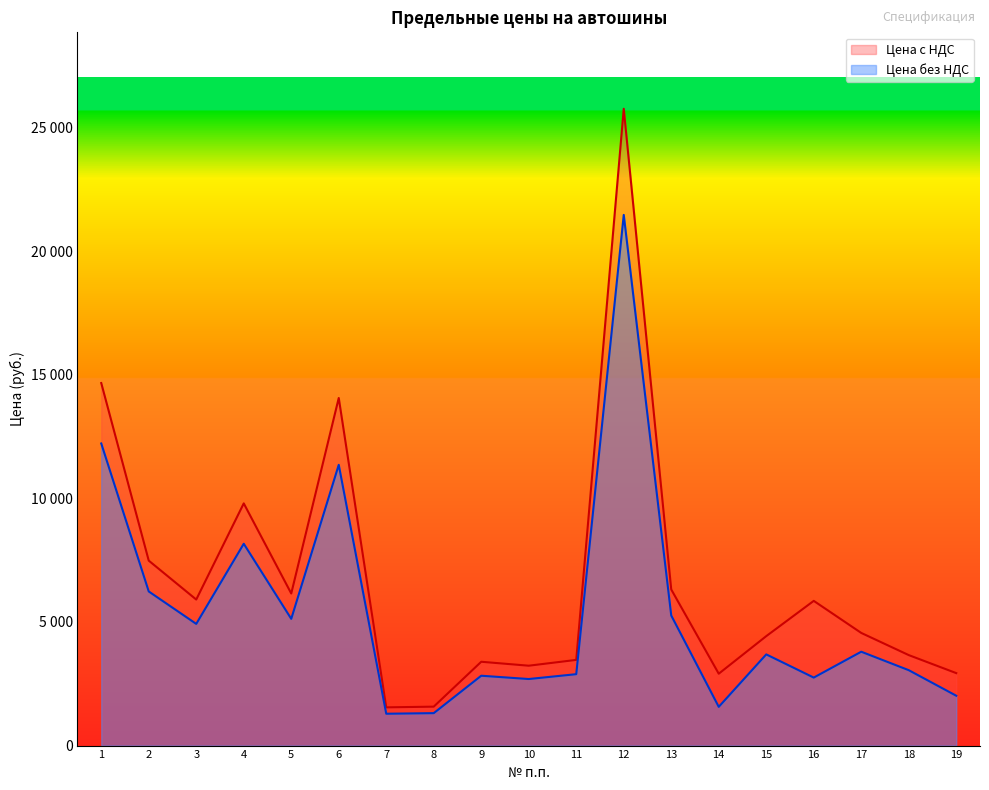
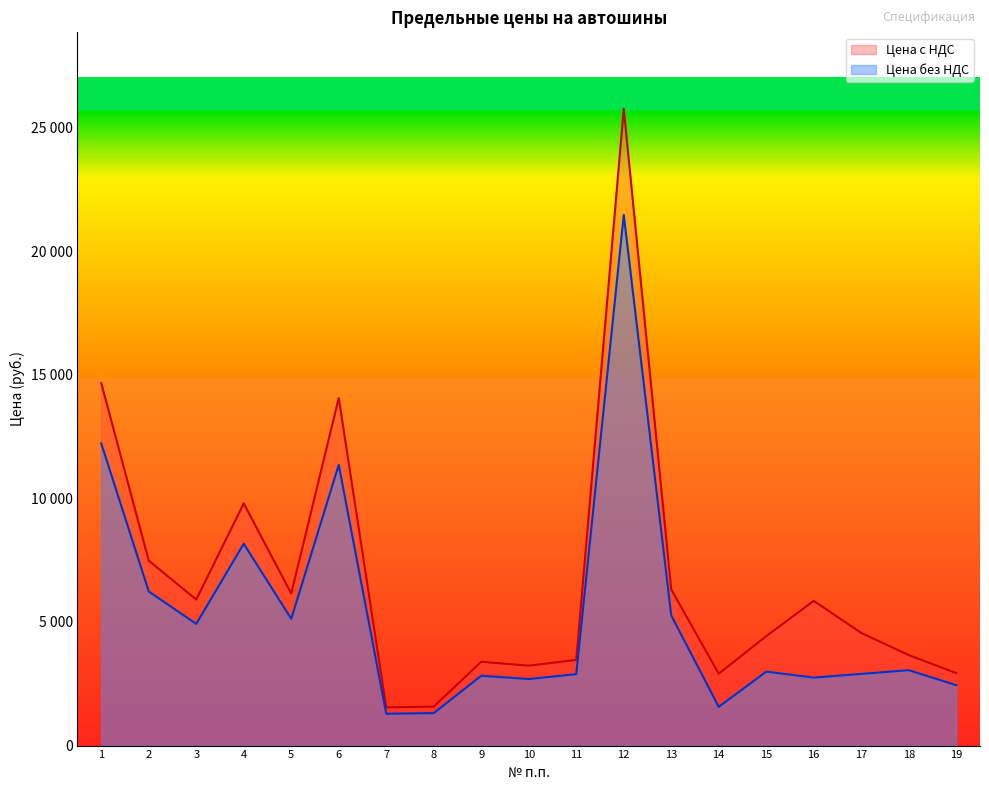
  {
    "Цена с НДС": {
      "1": 14700,
      "2": 7500,
      "3": 5900,
      "4": 9800,
      "5": 6200,
      "6": 14100,
      "7": 1500,
      "8": 1600,
      "9": 3400,
      "10": 3200,
      "11": 3500,
      "12": 25800,
      "13": 6300,
      "14": 2900,
      "15": 4400,
      "16": 5900,
      "17": 4600,
      "18": 3700,
      "19": 2900
    },
    "Цена без НДС": {
      "1": 12200,
      "2": 6200,
      "3": 4900,
      "4": 8200,
      "5": 5100,
      "6": 11400,
      "7": 1300,
      "8": 1300,
      "9": 2800,
      "10": 2700,
      "11": 2900,
      "12": 21500,
      "13": 5300,
      "14": 1600,
-     "15": 3700,
+     "15": 3000,
      "16": 2800,
-     "17": 3800,
+     "17": 2900,
      "18": 3000,
-     "19": 2000
+     "19": 2400
    }
  }
